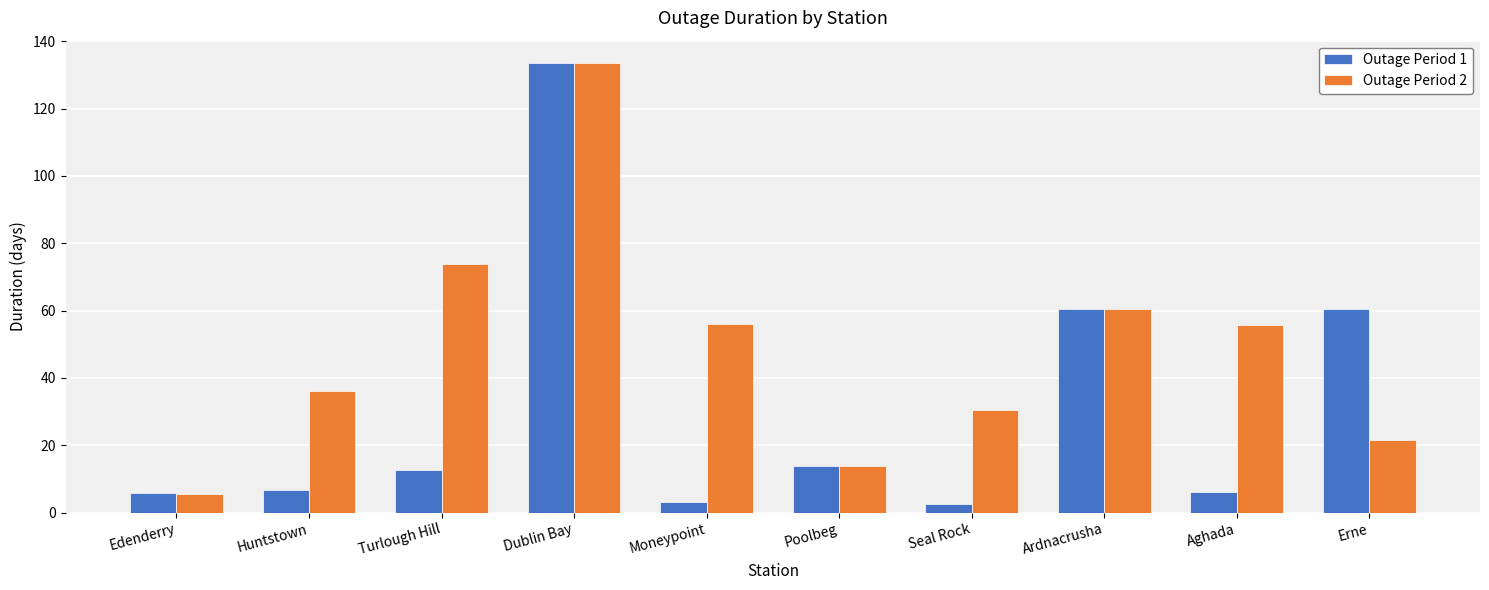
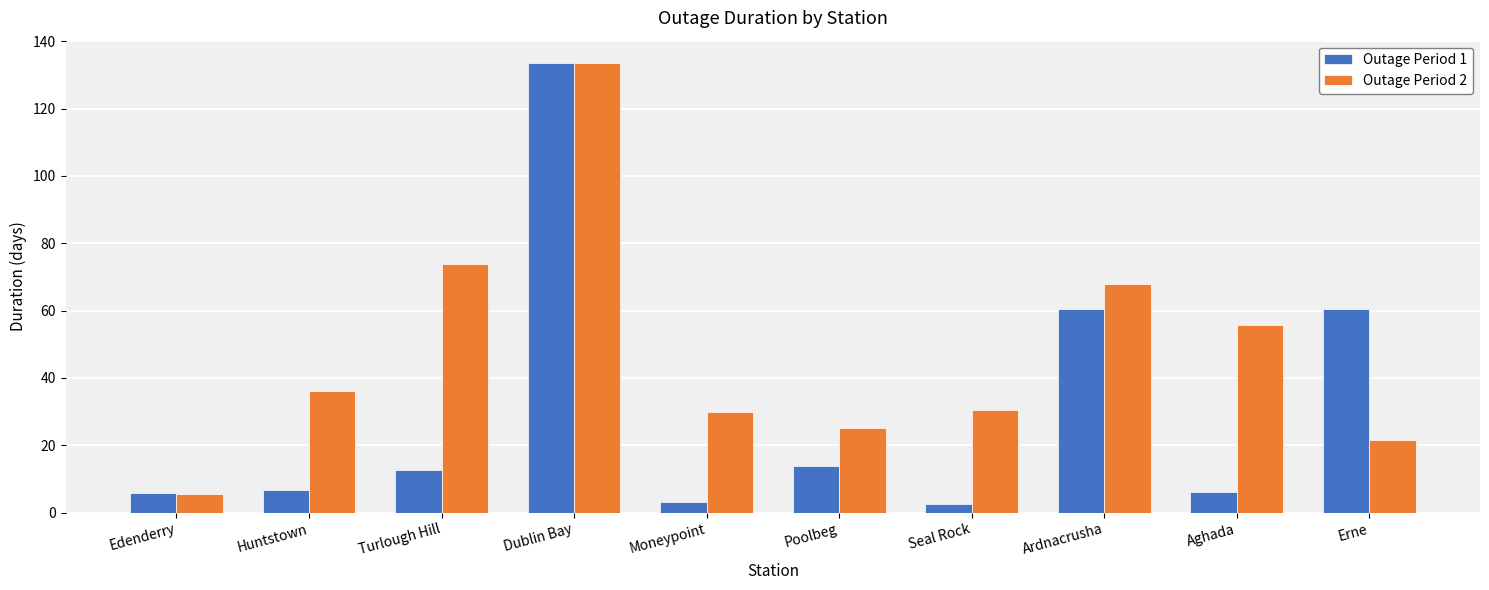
  {
    "Outage Period 1": {
      "Edenderry": 6,
      "Huntstown": 7,
      "Turlough Hill": 13,
      "Dublin Bay": 134,
      "Moneypoint": 3,
      "Poolbeg": 14,
      "Seal Rock": 3,
      "Ardnacrusha": 61,
      "Aghada": 6,
      "Erne": 61
    },
    "Outage Period 2": {
      "Edenderry": 6,
      "Huntstown": 36,
      "Turlough Hill": 74,
      "Dublin Bay": 134,
-     "Moneypoint": 56,
-     "Poolbeg": 14,
+     "Moneypoint": 30,
+     "Poolbeg": 25,
      "Seal Rock": 31,
-     "Ardnacrusha": 61,
+     "Ardnacrusha": 68,
      "Aghada": 56,
      "Erne": 22
    }
  }
